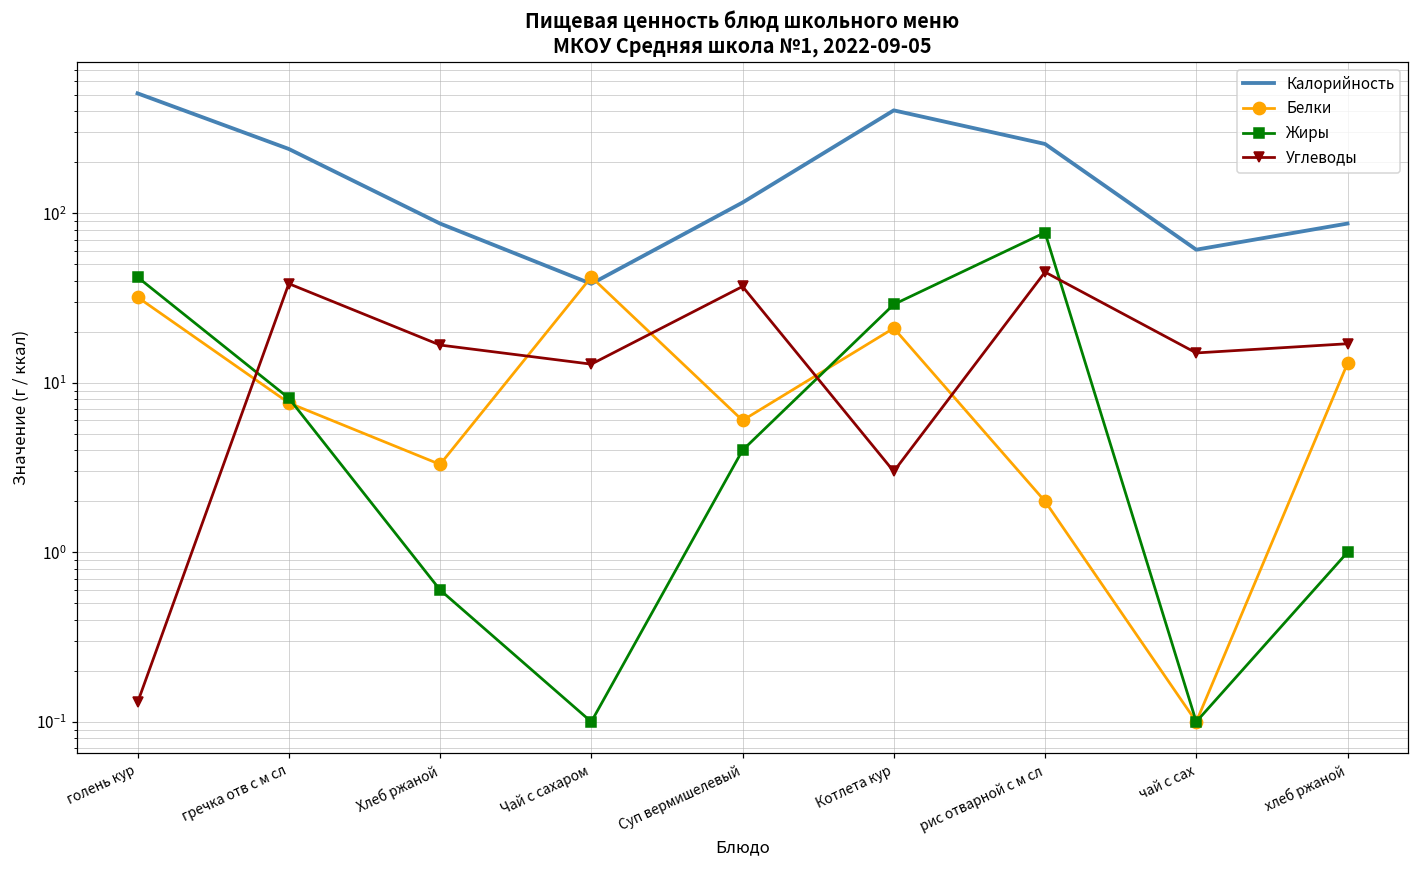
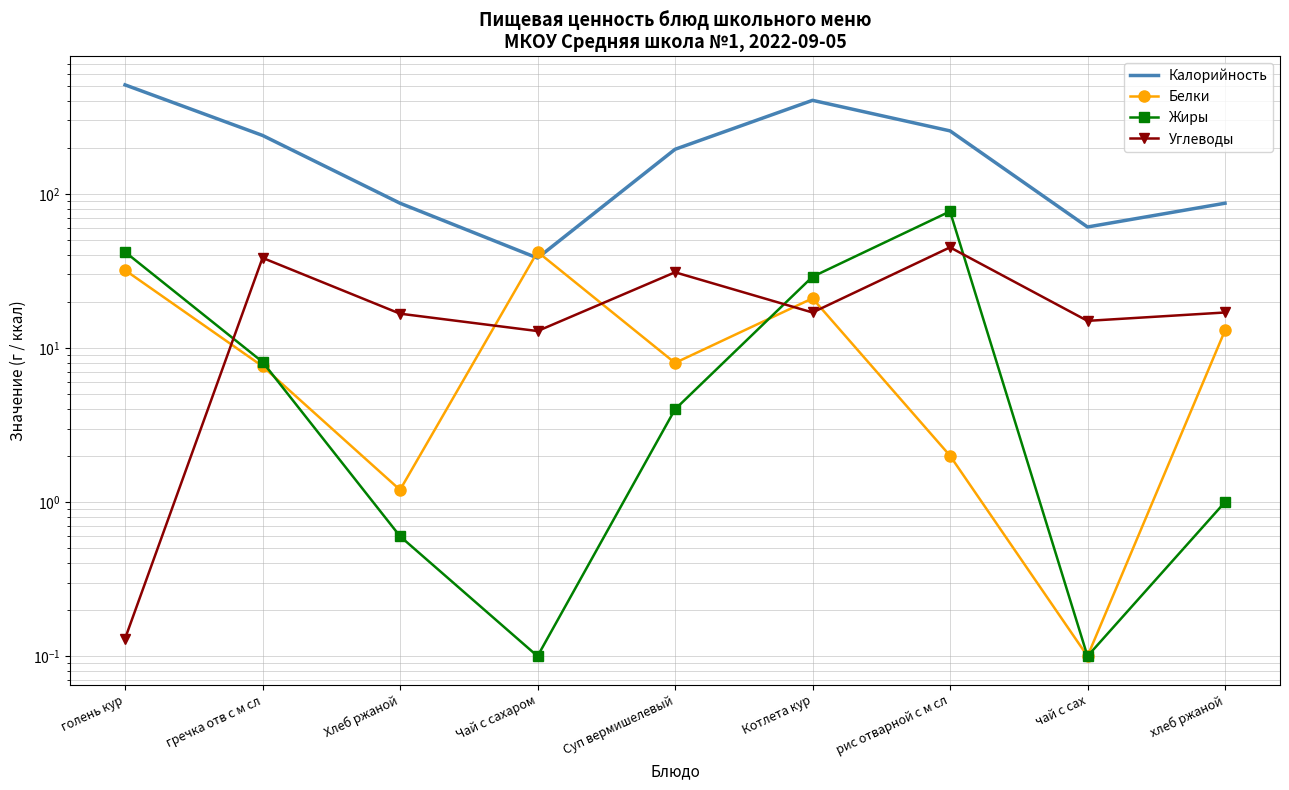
  {
    "Калорийность": {
      "голень кур": 510,
      "гречка отв с м сл": 240,
      "Хлеб ржаной": 90,
      "Чай с сахаром": 38,
-     "Суп вермишелевый": 120,
+     "Суп вермишелевый": 190,
      "Котлета кур": 400,
      "рис отварной с м сл": 260,
      "чай с сах": 61,
      "хлеб ржаной": 90
    },
    "Белки": {
      "голень кур": 32,
      "гречка отв с м сл": 8,
-     "Хлеб ржаной": 3.3,
+     "Хлеб ржаной": 1.2,
      "Чай с сахаром": 42,
-     "Суп вермишелевый": 6,
+     "Суп вермишелевый": 8,
      "Котлета кур": 21,
      "рис отварной с м сл": 2.0,
      "хлеб ржаной": 13
    },
    "Жиры": {
      "голень кур": 42,
      "гречка отв с м сл": 8,
      "Хлеб ржаной": 0.6,
      "Чай с сахаром": 0.1,
      "Суп вермишелевый": 4.0,
      "Котлета кур": 29,
      "рис отварной с м сл": 80,
      "хлеб ржаной": 1.0
    },
    "Углеводы": {
      "голень кур": 0.13,
      "гречка отв с м сл": 38,
      "Хлеб ржаной": 17,
      "Чай с сахаром": 13,
-     "Суп вермишелевый": 37,
-     "Котлета кур": 3,
+     "Суп вермишелевый": 31,
+     "Котлета кур": 17,
      "рис отварной с м сл": 45,
      "чай с сах": 15,
      "хлеб ржаной": 17
    }
  }
